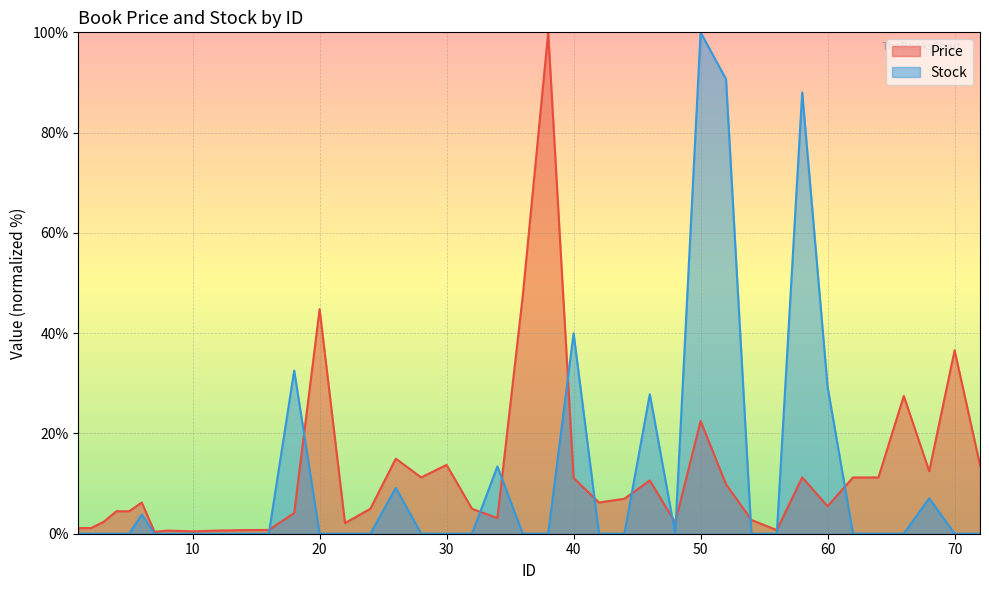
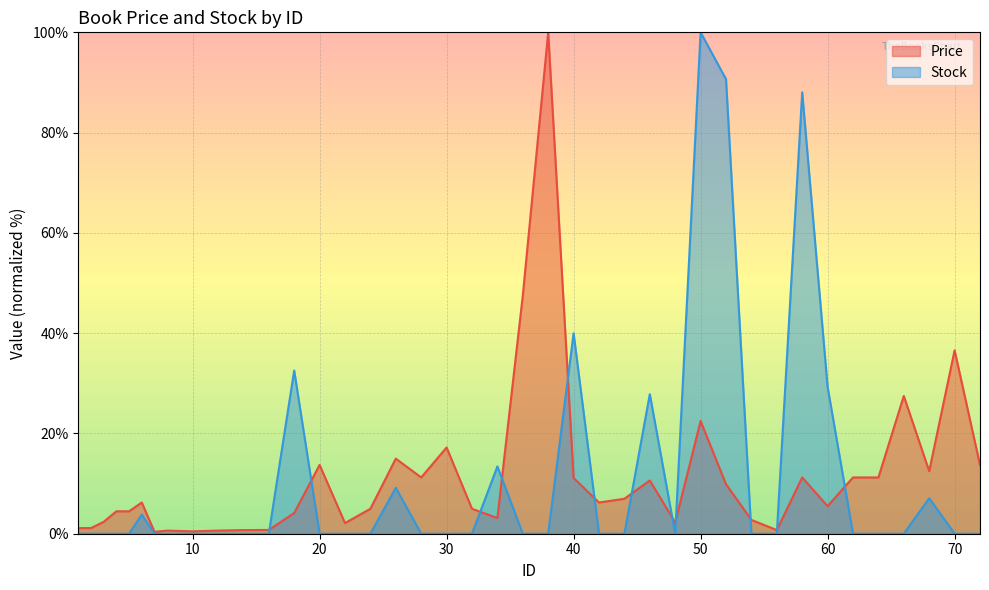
  {
    "Price": {
-     "20": "45%",
-     "30": "14%",
+     "20": "14%",
+     "30": "17%",
      "40": "11%",
      "50": "22%",
      "60": "6%",
      "70": "37%"
    },
    "Stock": {
      "20": "0%",
      "30": "0%",
      "40": "40%",
      "50": "100%",
      "60": "29%",
      "70": "0%"
    }
  }
